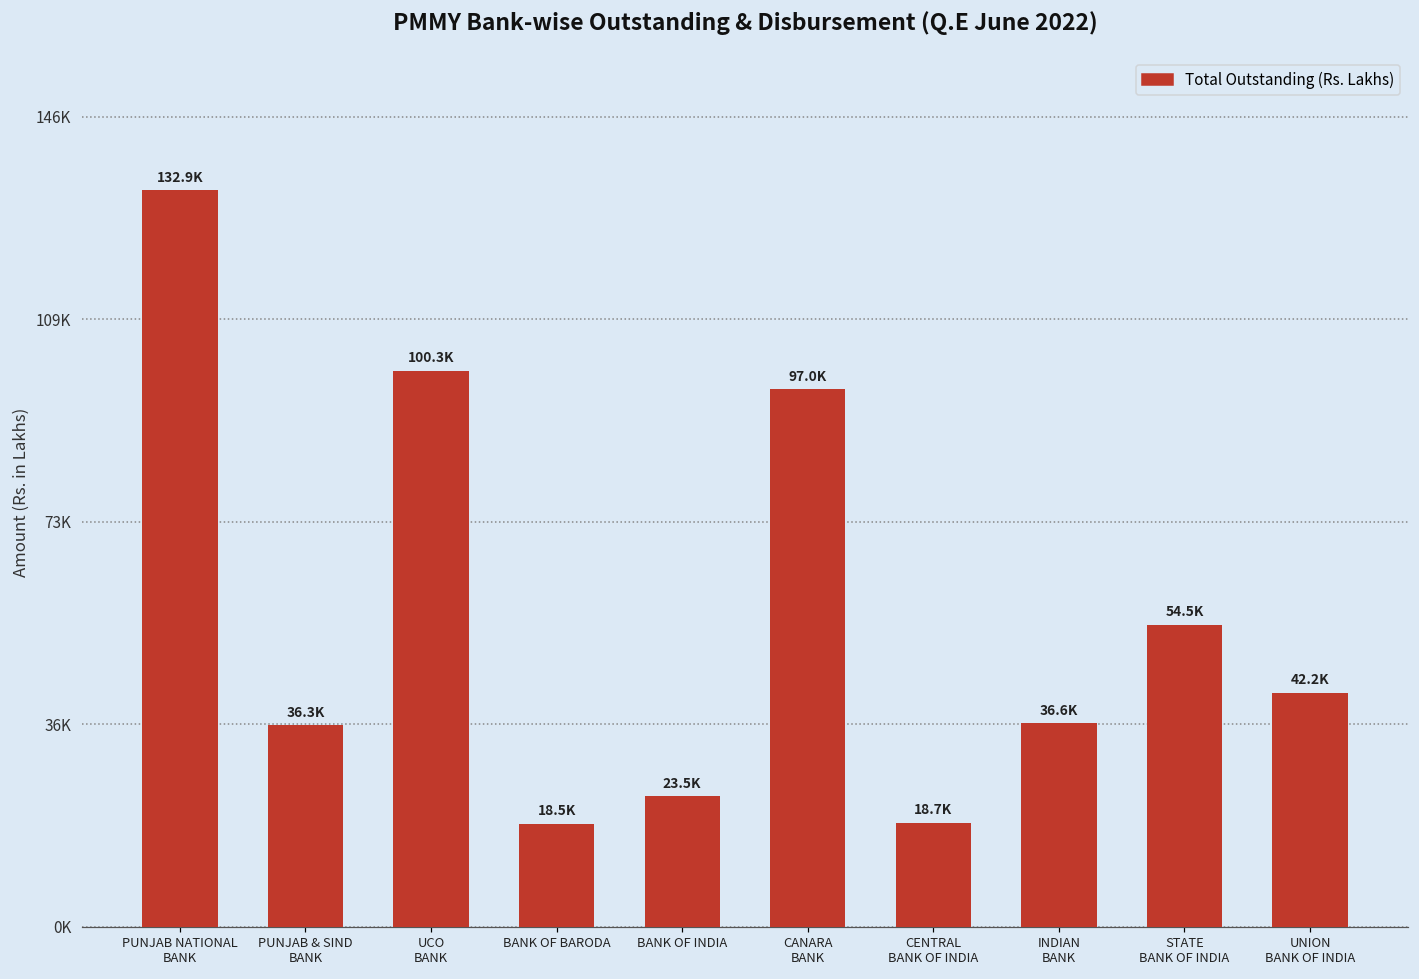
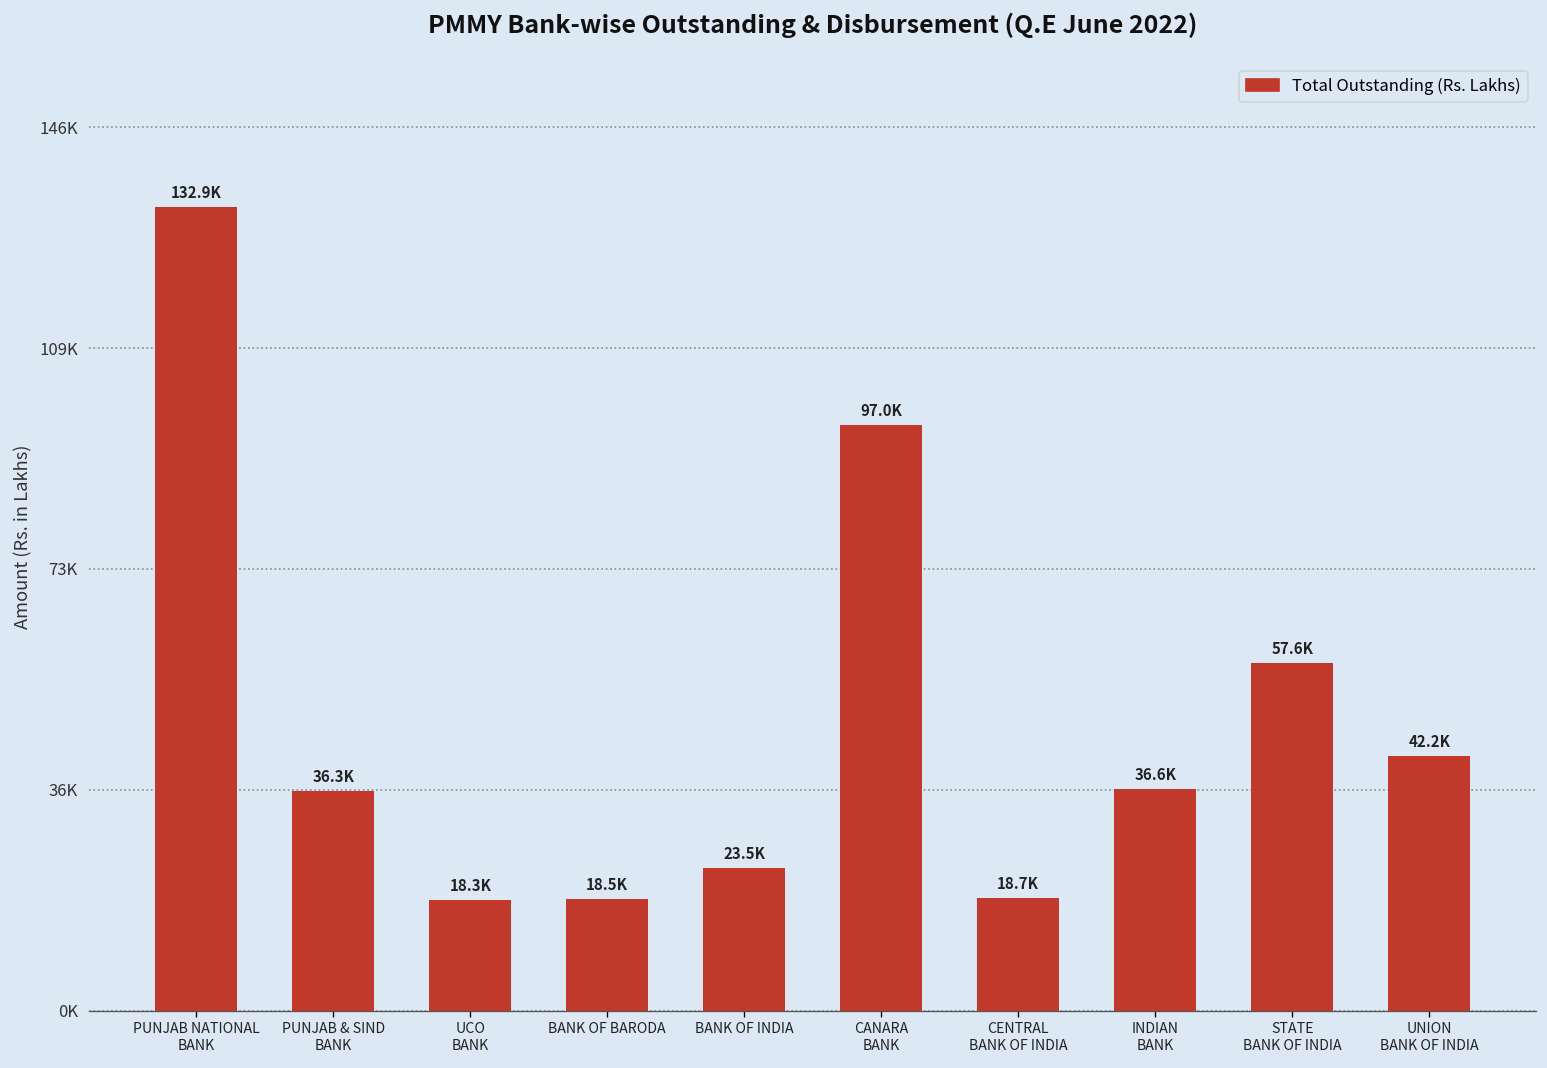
  {
    "PUNJAB NATIONAL BANK": "132.9K",
    "PUNJAB & SIND BANK": "36.3K",
-   "UCO BANK": "100.3K",
+   "UCO BANK": "18.3K",
    "BANK OF BARODA": "18.5K",
    "BANK OF INDIA": "23.5K",
    "CANARA BANK": "97.0K",
    "CENTRAL BANK OF INDIA": "18.7K",
    "INDIAN BANK": "36.6K",
-   "STATE BANK OF INDIA": "54.5K",
+   "STATE BANK OF INDIA": "57.6K",
    "UNION BANK OF INDIA": "42.2K"
  }
